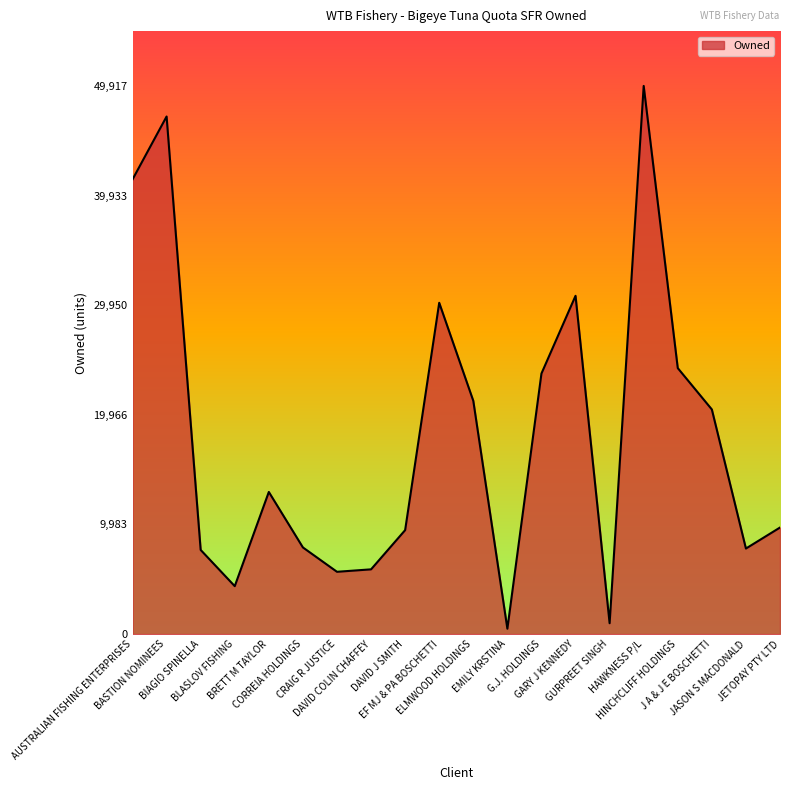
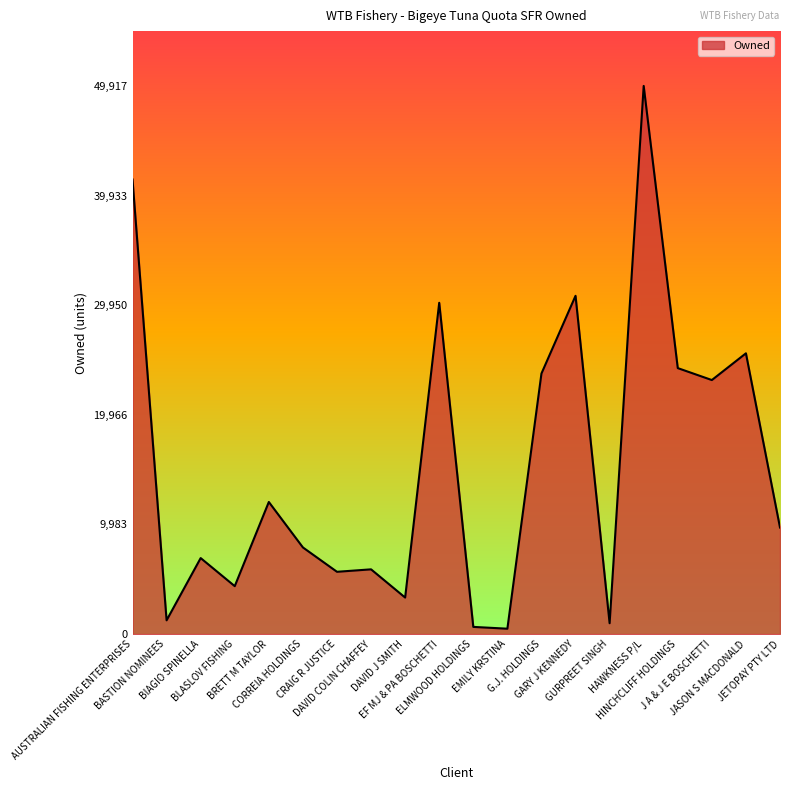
  {
    "AUSTRALIAN FISHING ENTERPRISES": "41,400",
-   "BASTION NOMINEES": "47,100",
-   "BIAGIO SPINELLA": "7,700",
+   "BASTION NOMINEES": "1,300",
+   "BIAGIO SPINELLA": "6,900",
    "BLASLOV FISHING": "4,400",
-   "BRETT M TAYLOR": "12,900",
+   "BRETT M TAYLOR": "12,000",
    "CORREIA HOLDINGS": "7,900",
    "CRAIG R JUSTICE": "5,700",
    "DAVID COLIN CHAFFEY": "5,900",
-   "DAVID J SMITH": "9,500",
+   "DAVID J SMITH": "3,300",
    "EF MJ & PA BOSCHETTI": "30,200",
-   "ELMWOOD HOLDINGS": "21,200",
+   "ELMWOOD HOLDINGS": "700",
    "EMILY KRSTINA": "500",
    "G.J. HOLDINGS": "23,700",
    "GARY J KENNEDY": "30,800",
    "GURPREET SINGH": "1,000",
    "HAWKNESS P/L": "49,900",
    "HINCHCLIFF HOLDINGS": "24,200",
-   "J A & J E BOSCHETTI": "20,500",
-   "JASON S MACDONALD": "7,800",
+   "J A & J E BOSCHETTI": "23,100",
+   "JASON S MACDONALD": "25,600",
    "JETOPAY PTY LTD": "9,700"
  }
